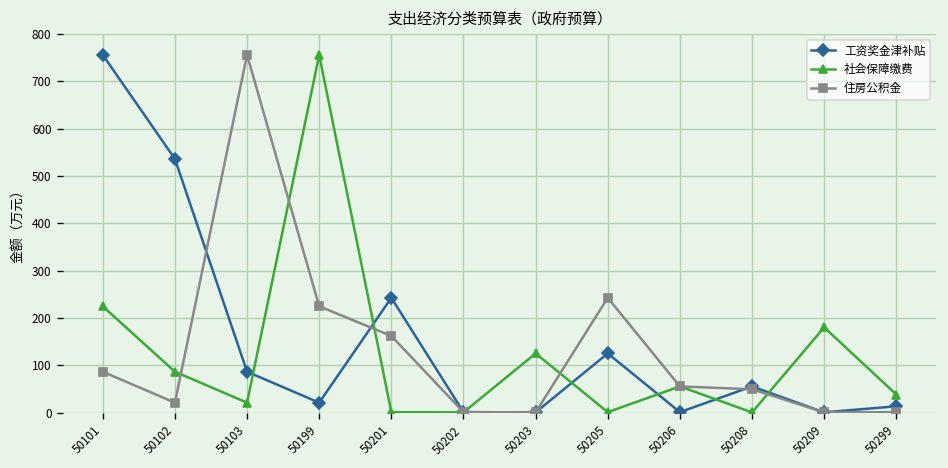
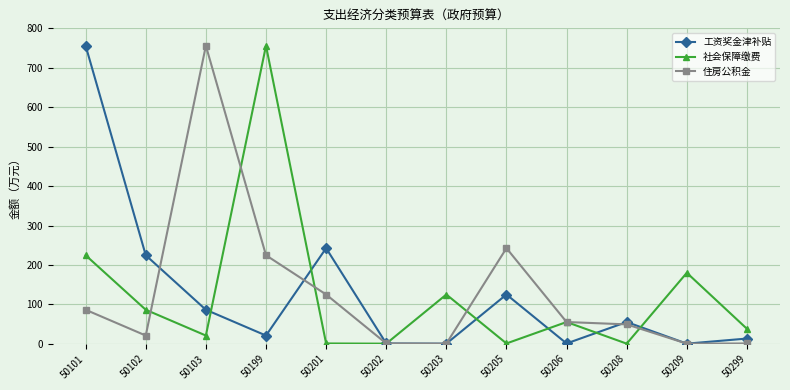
  {
    "工资奖金津补贴": {
      "50101": 760,
-     "50102": 540,
+     "50102": 220,
      "50103": 90,
      "50199": 20,
      "50201": 240,
      "50205": 130,
      "50206": 0,
      "50299": 10
    },
    "社会保障缴费": {
      "50101": 220,
      "50102": 90,
      "50103": 20,
      "50199": 760,
      "50201": 0,
      "50203": 130,
      "50205": 0,
      "50208": 0,
      "50209": 180,
      "50299": 40
    },
    "住房公积金": {
      "50101": 90,
      "50102": 20,
      "50103": 760,
      "50199": 220,
-     "50201": 160,
+     "50201": 130,
      "50205": 240,
      "50299": 0
    }
  }
